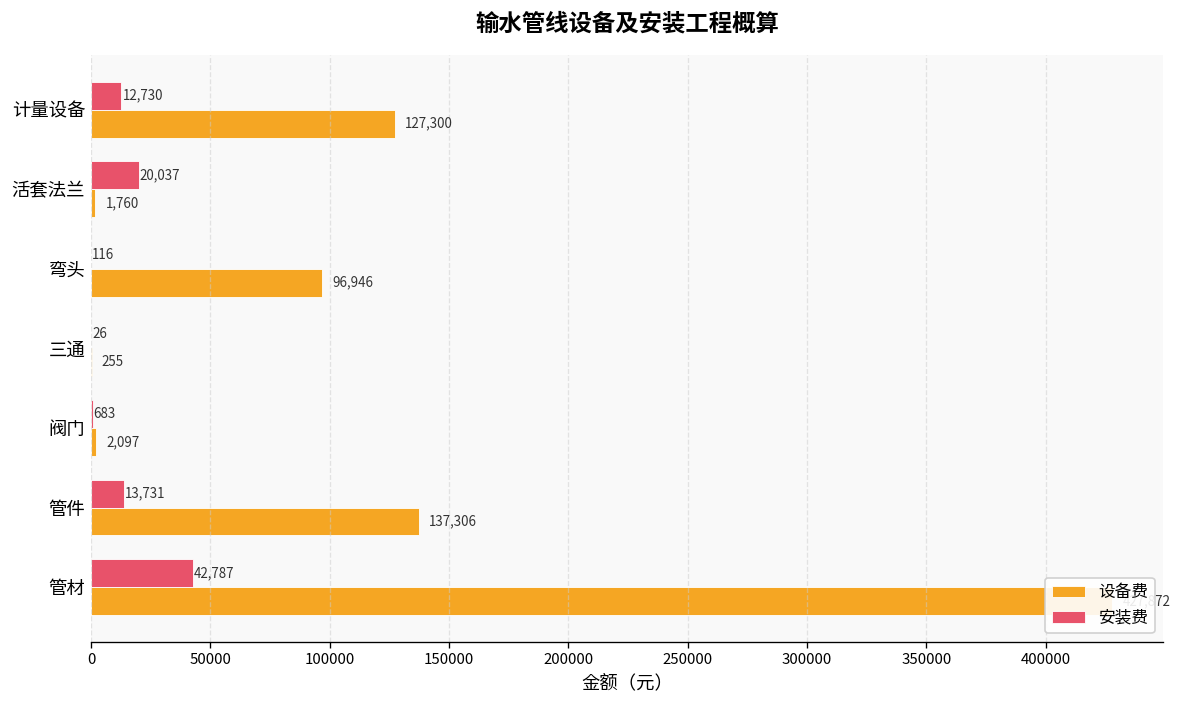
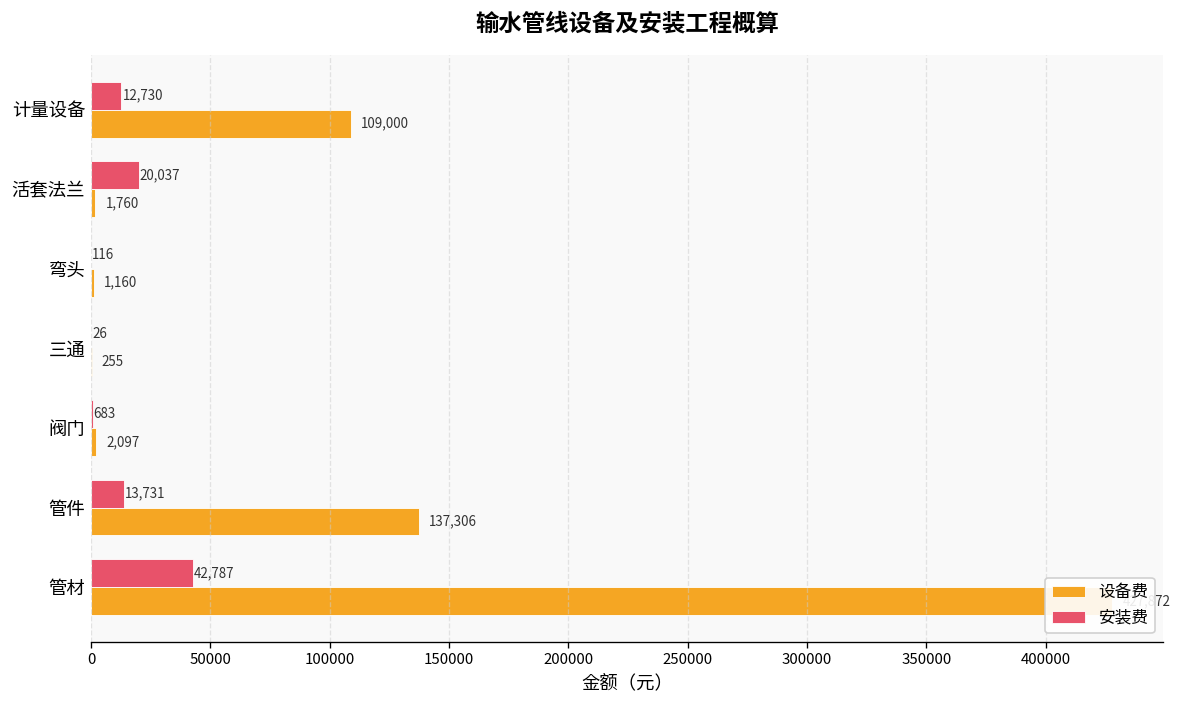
  {
    "设备费": {
-     "计量设备": "127,300",
+     "计量设备": "109,000",
      "活套法兰": "1,760",
-     "弯头": "96,946",
+     "弯头": "1,160",
      "三通": "255",
      "阀门": "2,097",
      "管件": "137,306"
    },
    "安装费": {
      "计量设备": "12,730",
      "活套法兰": "20,037",
      "弯头": "116",
      "三通": "26",
      "阀门": "683",
      "管件": "13,731",
      "管材": "42,787"
    }
  }
